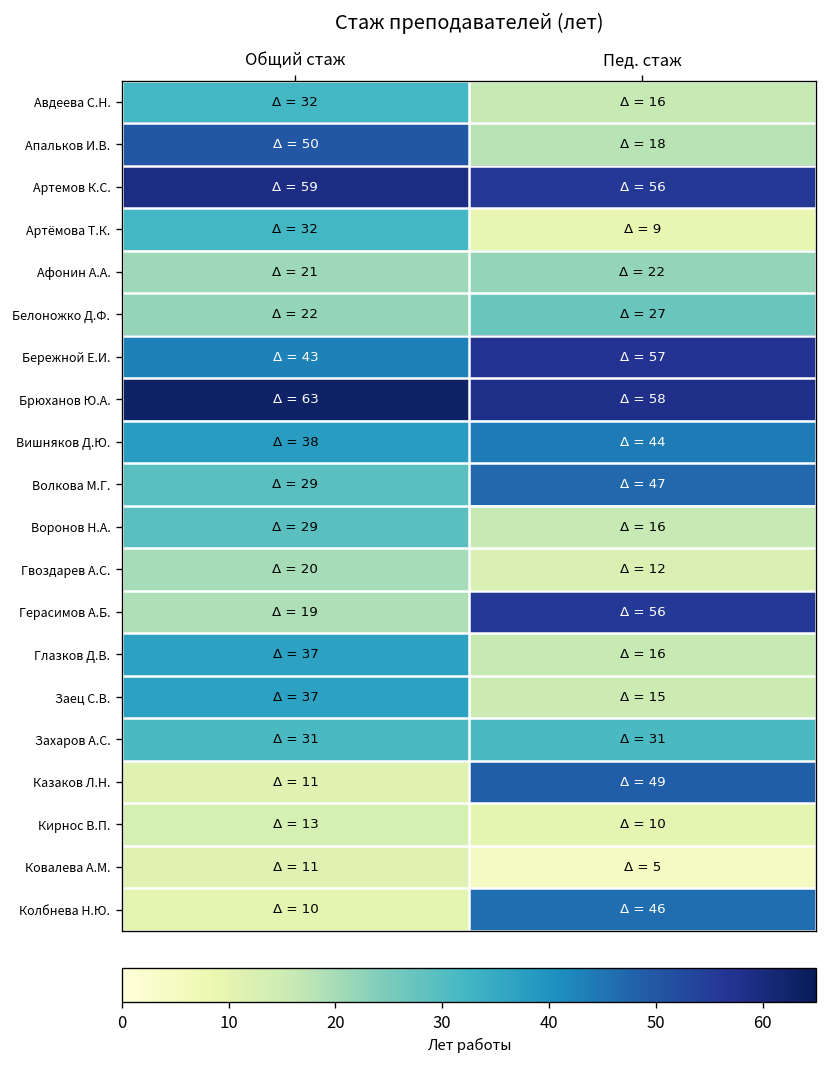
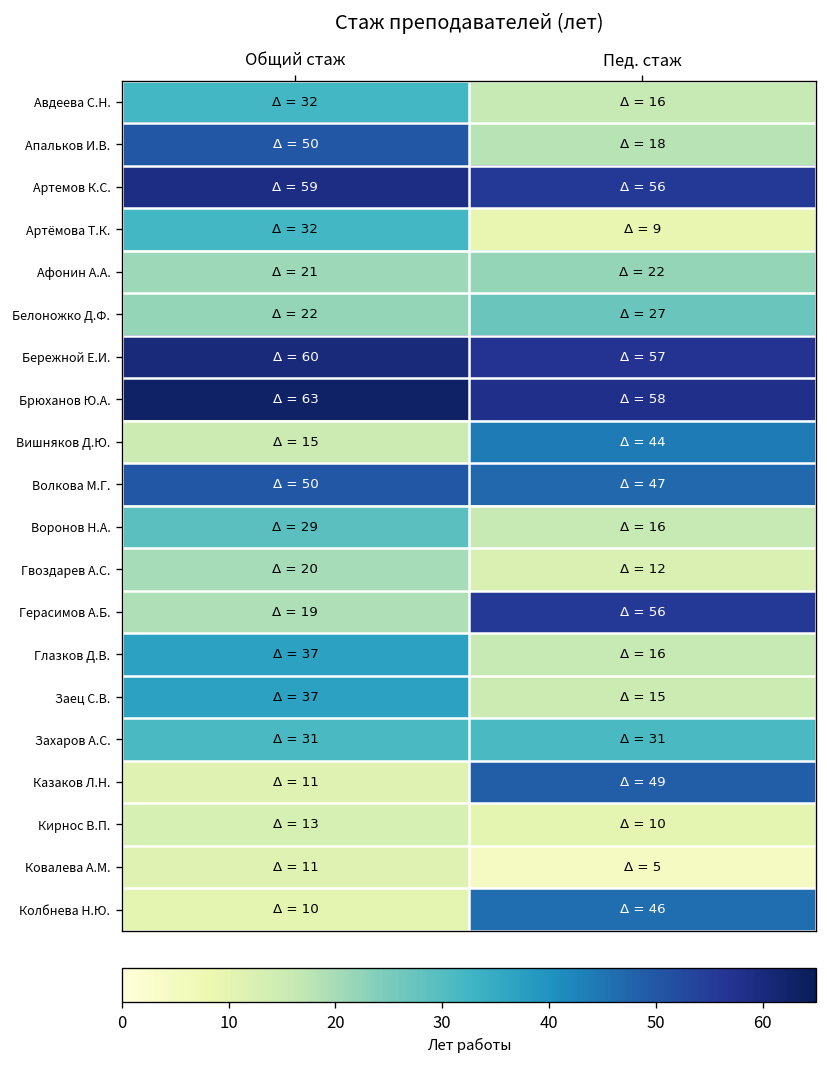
  {
    "Авдеева С.Н.": {
      "Общий стаж": 32,
      "Пед. стаж": 16
    },
    "Апальков И.В.": {
      "Общий стаж": 50,
      "Пед. стаж": 18
    },
    "Артемов К.С.": {
      "Общий стаж": 59,
      "Пед. стаж": 56
    },
    "Артёмова Т.К.": {
      "Общий стаж": 32,
      "Пед. стаж": 9
    },
    "Афонин А.А.": {
      "Общий стаж": 21,
      "Пед. стаж": 22
    },
    "Белоножко Д.Ф.": {
      "Общий стаж": 22,
      "Пед. стаж": 27
    },
    "Бережной Е.И.": {
-     "Общий стаж": 43,
+     "Общий стаж": 60,
      "Пед. стаж": 57
    },
    "Брюханов Ю.А.": {
      "Общий стаж": 63,
      "Пед. стаж": 58
    },
    "Вишняков Д.Ю.": {
-     "Общий стаж": 38,
+     "Общий стаж": 15,
      "Пед. стаж": 44
    },
    "Волкова М.Г.": {
-     "Общий стаж": 29,
+     "Общий стаж": 50,
      "Пед. стаж": 47
    },
    "Воронов Н.А.": {
      "Общий стаж": 29,
      "Пед. стаж": 16
    },
    "Гвоздарев А.С.": {
      "Общий стаж": 20,
      "Пед. стаж": 12
    },
    "Герасимов А.Б.": {
      "Общий стаж": 19,
      "Пед. стаж": 56
    },
    "Глазков Д.В.": {
      "Общий стаж": 37,
      "Пед. стаж": 16
    },
    "Заец С.В.": {
      "Общий стаж": 37,
      "Пед. стаж": 15
    },
    "Захаров А.С.": {
      "Общий стаж": 31,
      "Пед. стаж": 31
    },
    "Казаков Л.Н.": {
      "Общий стаж": 11,
      "Пед. стаж": 49
    },
    "Кирнос В.П.": {
      "Общий стаж": 13,
      "Пед. стаж": 10
    },
    "Ковалева А.М.": {
      "Общий стаж": 11,
      "Пед. стаж": 5
    },
    "Колбнева Н.Ю.": {
      "Общий стаж": 10,
      "Пед. стаж": 46
    }
  }
